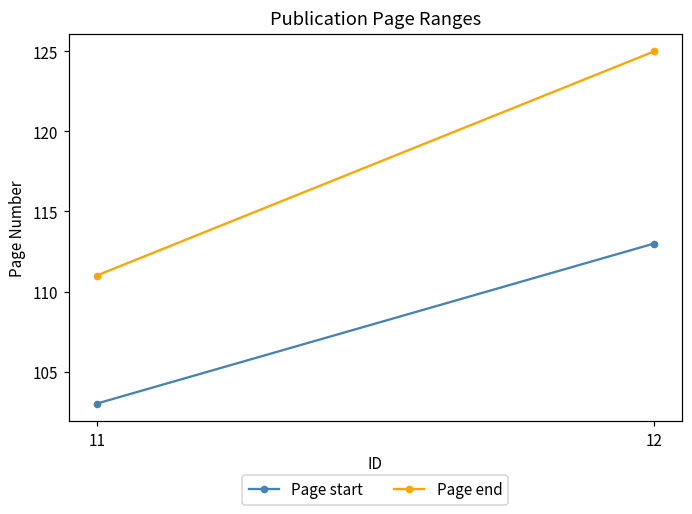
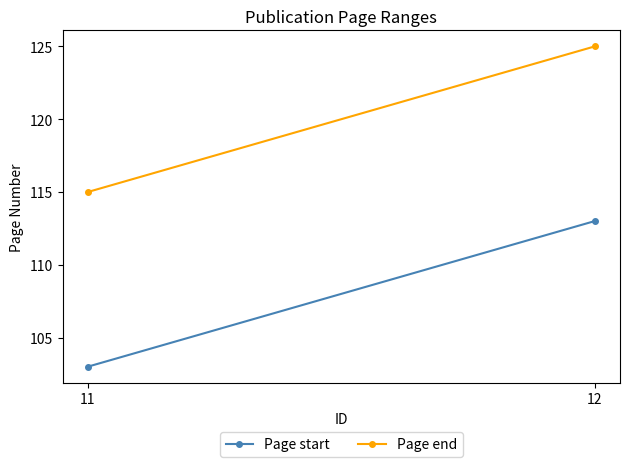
  {
    "Page start": {
      "11": 103,
      "12": 113
    },
    "Page end": {
-     "11": 111,
+     "11": 115,
      "12": 125
    }
  }
